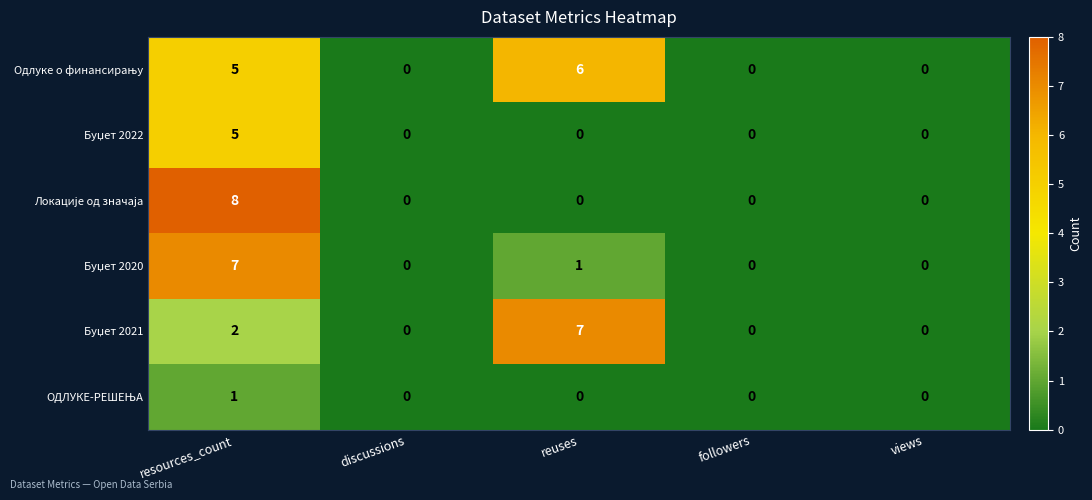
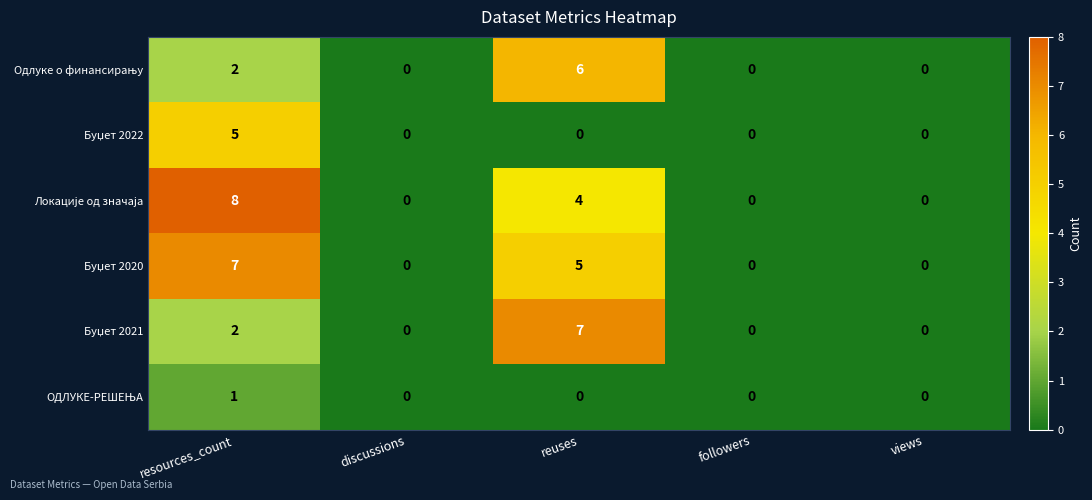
  {
    "Одлуке о финансирању": {
-     "resources_count": 5,
+     "resources_count": 2,
      "discussions": 0,
      "reuses": 6,
      "followers": 0,
      "views": 0
    },
    "Буџет 2022": {
      "resources_count": 5,
      "discussions": 0,
      "reuses": 0,
      "followers": 0,
      "views": 0
    },
    "Локације од значаја": {
      "resources_count": 8,
      "discussions": 0,
-     "reuses": 0,
+     "reuses": 4,
      "followers": 0,
      "views": 0
    },
    "Буџет 2020": {
      "resources_count": 7,
      "discussions": 0,
-     "reuses": 1,
+     "reuses": 5,
      "followers": 0,
      "views": 0
    },
    "Буџет 2021": {
      "resources_count": 2,
      "discussions": 0,
      "reuses": 7,
      "followers": 0,
      "views": 0
    },
    "ОДЛУКЕ-РЕШЕЊА": {
      "resources_count": 1,
      "discussions": 0,
      "reuses": 0,
      "followers": 0,
      "views": 0
    }
  }
